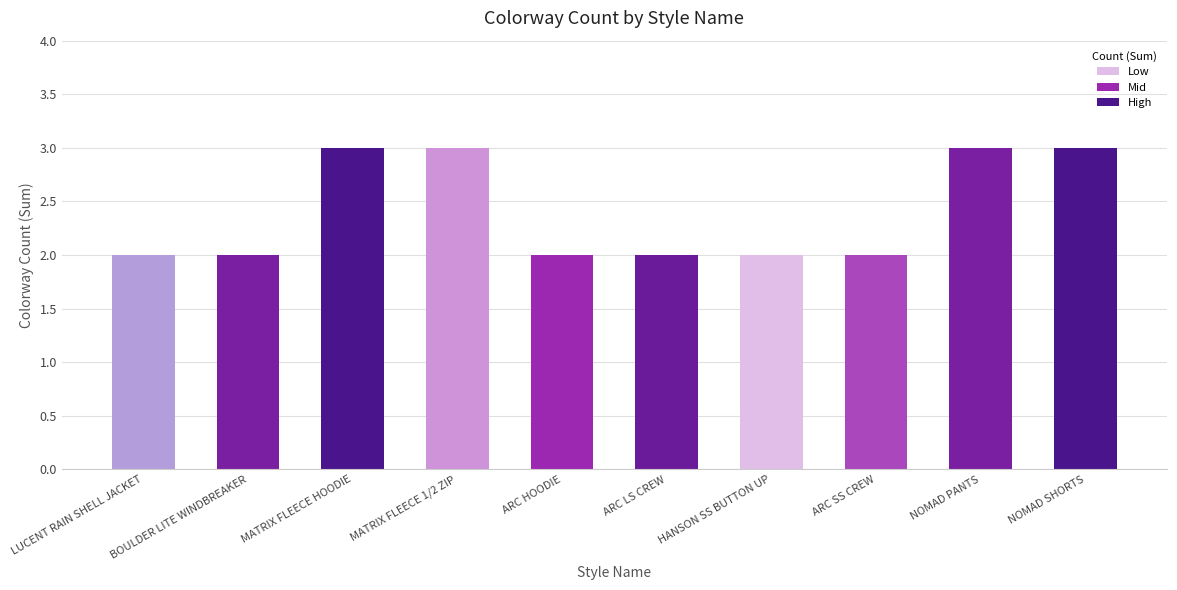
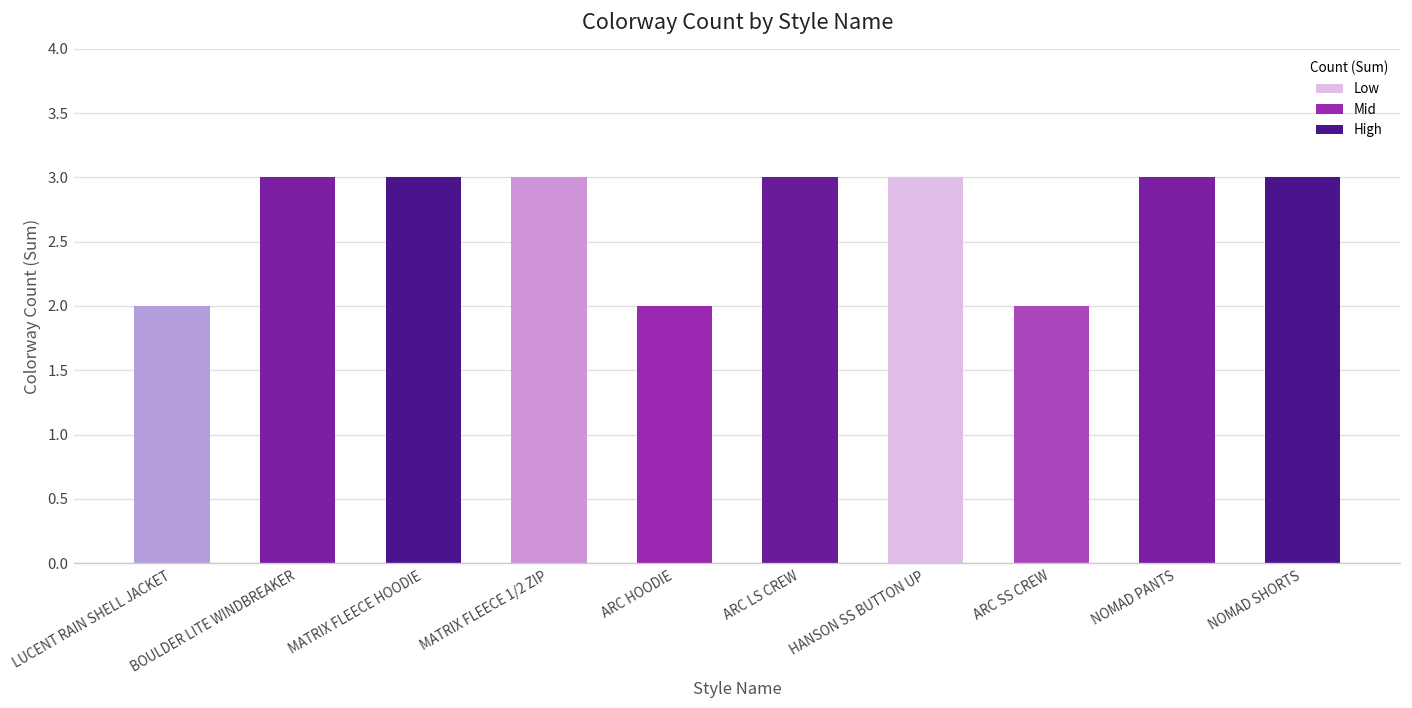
  {
    "LUCENT RAIN SHELL JACKET": 2,
-   "BOULDER LITE WINDBREAKER": 2,
+   "BOULDER LITE WINDBREAKER": 3,
    "MATRIX FLEECE HOODIE": 3,
    "MATRIX FLEECE 1/2 ZIP": 3,
    "ARC HOODIE": 2,
-   "ARC LS CREW": 2,
-   "HANSON SS BUTTON UP": 2,
+   "ARC LS CREW": 3,
+   "HANSON SS BUTTON UP": 3,
    "ARC SS CREW": 2,
    "NOMAD PANTS": 3,
    "NOMAD SHORTS": 3
  }
